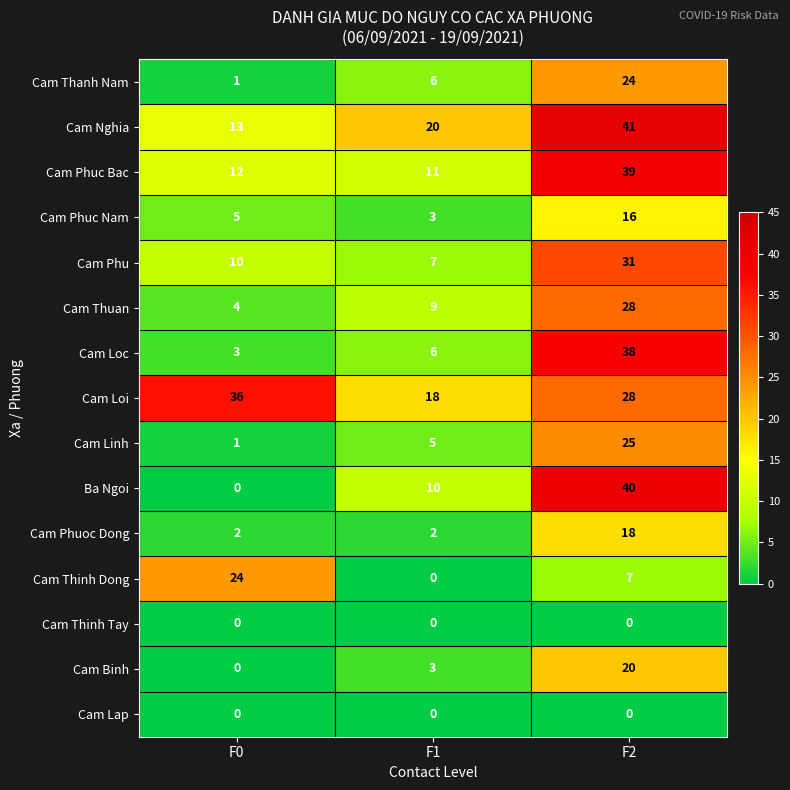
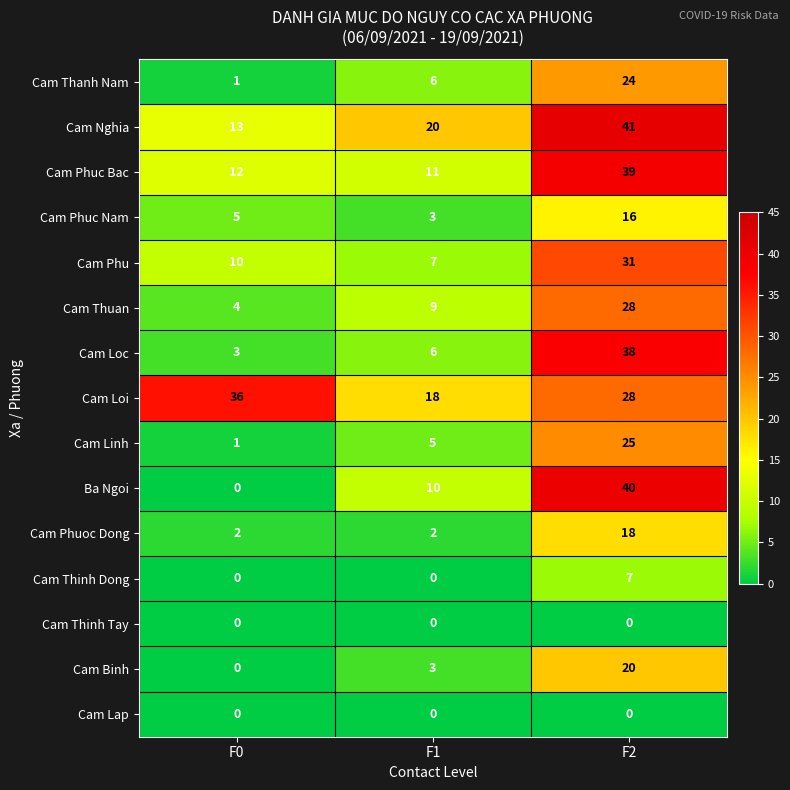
  {
    "Cam Thanh Nam": {
      "F0": 1,
      "F1": 6,
      "F2": 24
    },
    "Cam Nghia": {
      "F0": 13,
      "F1": 20,
      "F2": 41
    },
    "Cam Phuc Bac": {
      "F0": 12,
      "F1": 11,
      "F2": 39
    },
    "Cam Phuc Nam": {
      "F0": 5,
      "F1": 3,
      "F2": 16
    },
    "Cam Phu": {
      "F0": 10,
      "F1": 7,
      "F2": 31
    },
    "Cam Thuan": {
      "F0": 4,
      "F1": 9,
      "F2": 28
    },
    "Cam Loc": {
      "F0": 3,
      "F1": 6,
      "F2": 38
    },
    "Cam Loi": {
      "F0": 36,
      "F1": 18,
      "F2": 28
    },
    "Cam Linh": {
      "F0": 1,
      "F1": 5,
      "F2": 25
    },
    "Ba Ngoi": {
      "F0": 0,
      "F1": 10,
      "F2": 40
    },
    "Cam Phuoc Dong": {
      "F0": 2,
      "F1": 2,
      "F2": 18
    },
    "Cam Thinh Dong": {
-     "F0": 24,
+     "F0": 0,
      "F1": 0,
      "F2": 7
    },
    "Cam Thinh Tay": {
      "F0": 0,
      "F1": 0,
      "F2": 0
    },
    "Cam Binh": {
      "F0": 0,
      "F1": 3,
      "F2": 20
    },
    "Cam Lap": {
      "F0": 0,
      "F1": 0,
      "F2": 0
    }
  }
